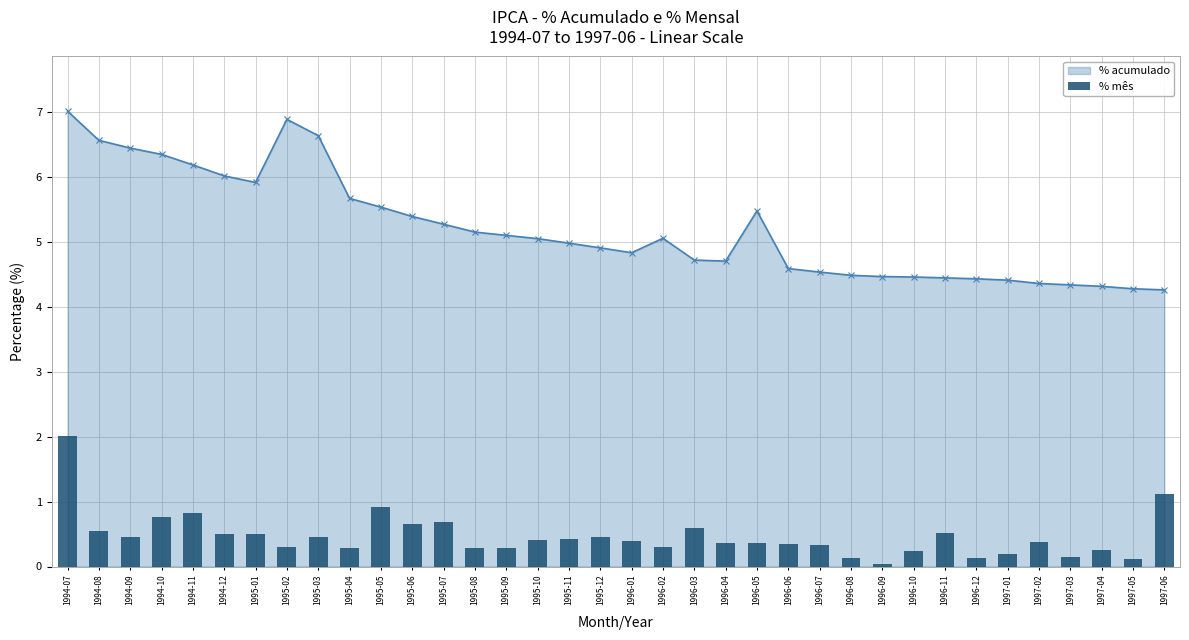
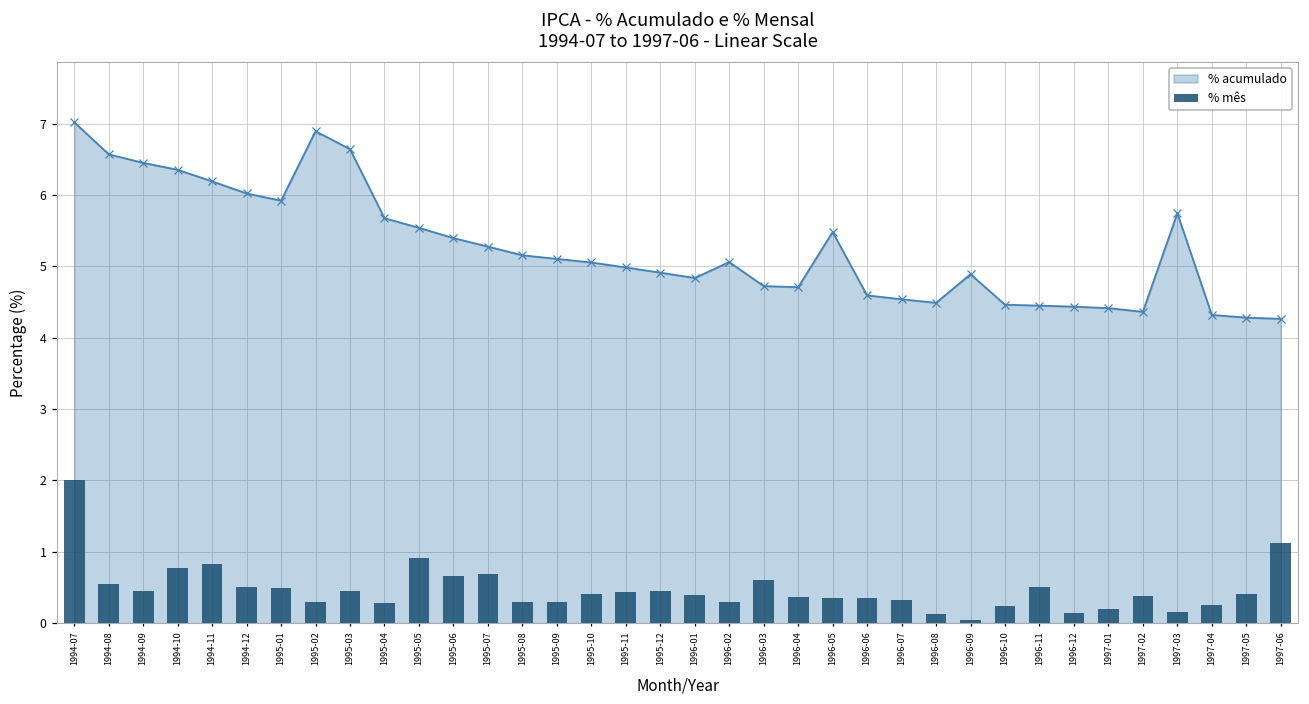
  {
    "% acumulado": {
      "1994-07": 7.0,
      "1994-08": 6.6,
      "1994-09": 6.5,
      "1994-10": 6.4,
      "1994-11": 6.2,
      "1994-12": 6.0,
      "1995-01": 5.9,
      "1995-02": 6.9,
      "1995-03": 6.6,
      "1995-04": 5.7,
      "1995-05": 5.5,
      "1995-06": 5.4,
      "1995-07": 5.3,
      "1995-08": 5.2,
      "1995-09": 5.1,
      "1995-10": 5.1,
      "1995-11": 5.0,
      "1995-12": 4.9,
      "1996-01": 4.8,
      "1996-02": 5.1,
      "1996-03": 4.7,
      "1996-04": 4.7,
      "1996-05": 5.5,
      "1996-06": 4.6,
      "1996-07": 4.5,
      "1996-08": 4.5,
-     "1996-09": 4.5,
+     "1996-09": 4.9,
      "1996-10": 4.5,
      "1996-11": 4.4,
      "1996-12": 4.4,
      "1997-01": 4.4,
      "1997-02": 4.4,
-     "1997-03": 4.3,
+     "1997-03": 5.7,
      "1997-04": 4.3,
      "1997-05": 4.3,
      "1997-06": 4.3
    },
    "% mês": {
      "1994-07": 2.0,
      "1994-08": 0.5,
      "1994-09": 0.4,
      "1994-10": 0.8,
      "1994-11": 0.8,
      "1994-12": 0.5,
      "1995-01": 0.5,
      "1995-02": 0.3,
      "1995-03": 0.5,
      "1995-04": 0.3,
      "1995-05": 0.9,
      "1995-06": 0.7,
      "1995-07": 0.7,
      "1995-08": 0.3,
      "1995-09": 0.3,
      "1995-10": 0.4,
      "1995-11": 0.4,
      "1995-12": 0.5,
      "1996-01": 0.4,
      "1996-02": 0.3,
      "1996-03": 0.6,
      "1996-04": 0.4,
      "1996-05": 0.4,
      "1996-06": 0.3,
      "1996-07": 0.3,
      "1996-08": 0.1,
      "1996-09": 0.0,
      "1996-10": 0.2,
      "1996-11": 0.5,
      "1996-12": 0.1,
      "1997-01": 0.2,
      "1997-02": 0.4,
      "1997-03": 0.1,
      "1997-04": 0.3,
-     "1997-05": 0.1,
+     "1997-05": 0.4,
      "1997-06": 1.1
    }
  }
